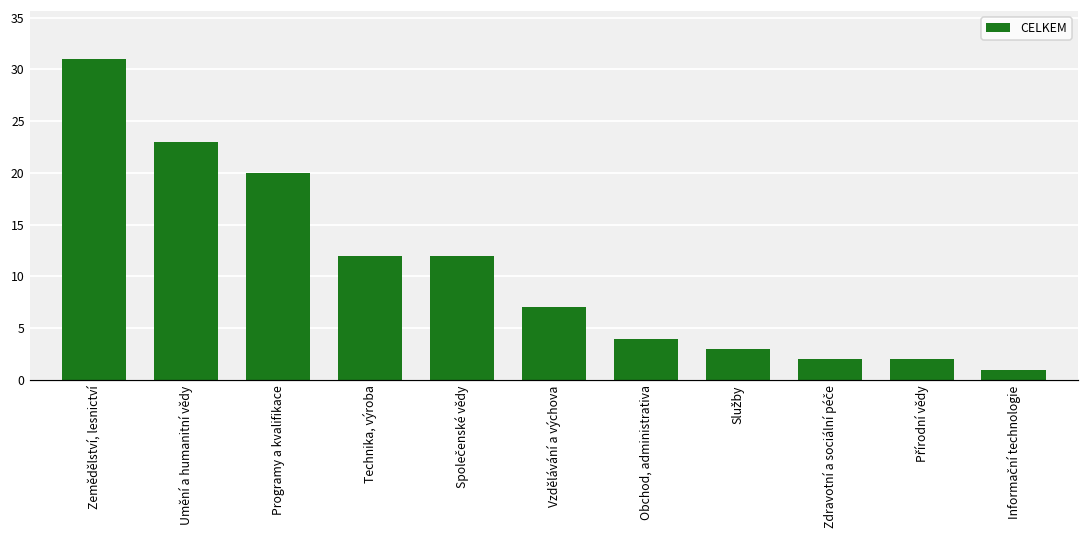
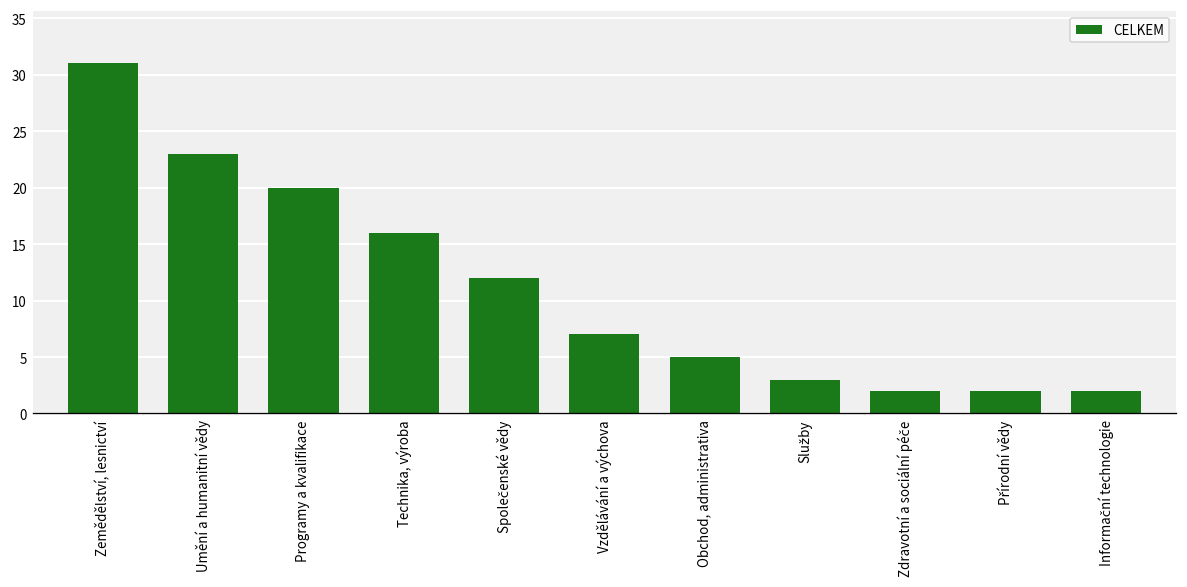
  {
    "Zemědělství, lesnictví": 31,
    "Umění a humanitní vědy": 23,
    "Programy a kvalifikace": 20,
-   "Technika, výroba": 12,
+   "Technika, výroba": 16,
    "Společenské vědy": 12,
    "Vzdělávání a výchova": 7,
-   "Obchod, administrativa": 4,
+   "Obchod, administrativa": 5,
    "Služby": 3,
    "Zdravotní a sociální péče": 2,
    "Přírodní vědy": 2,
-   "Informační technologie": 1
+   "Informační technologie": 2
  }
